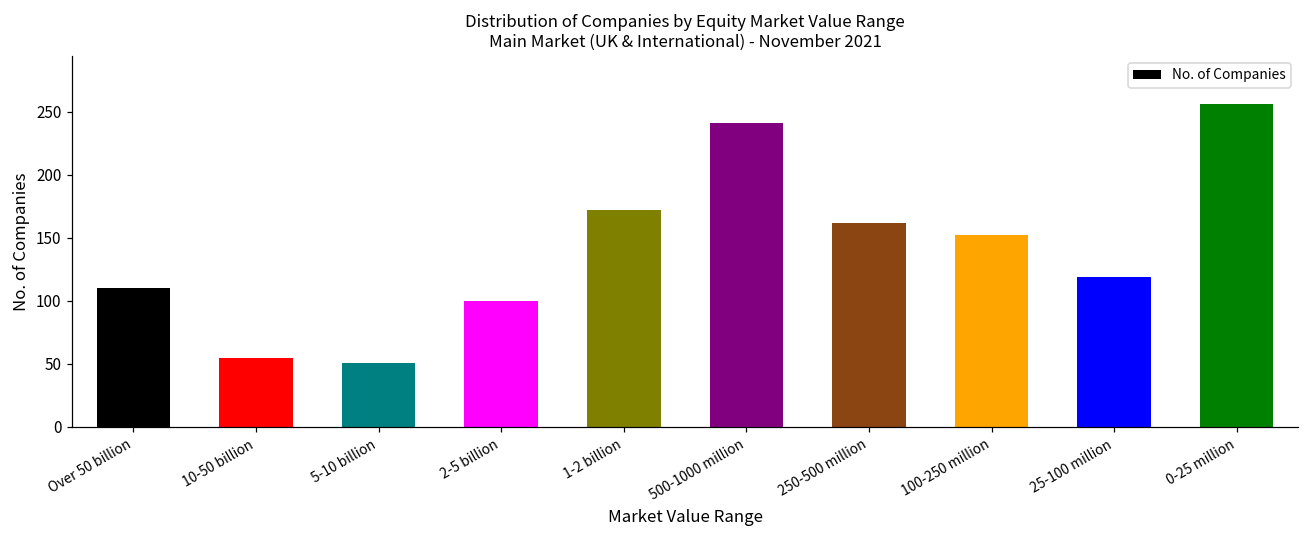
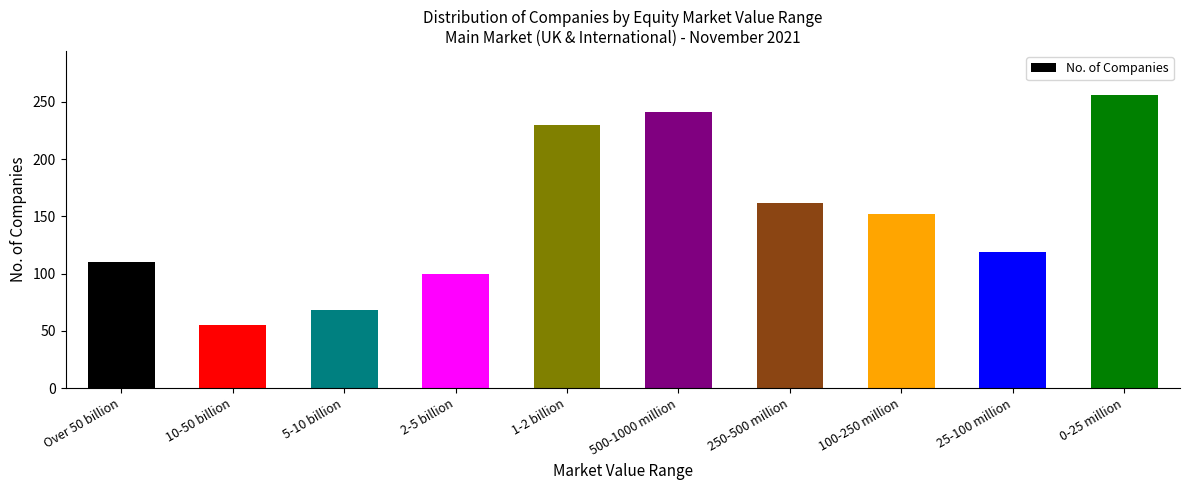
  {
    "Over 50 billion": 110,
    "10-50 billion": 55,
-   "5-10 billion": 51,
+   "5-10 billion": 68,
    "2-5 billion": 100,
-   "1-2 billion": 172,
+   "1-2 billion": 230,
    "500-1000 million": 241,
    "250-500 million": 162,
    "100-250 million": 152,
    "25-100 million": 119,
    "0-25 million": 256
  }
